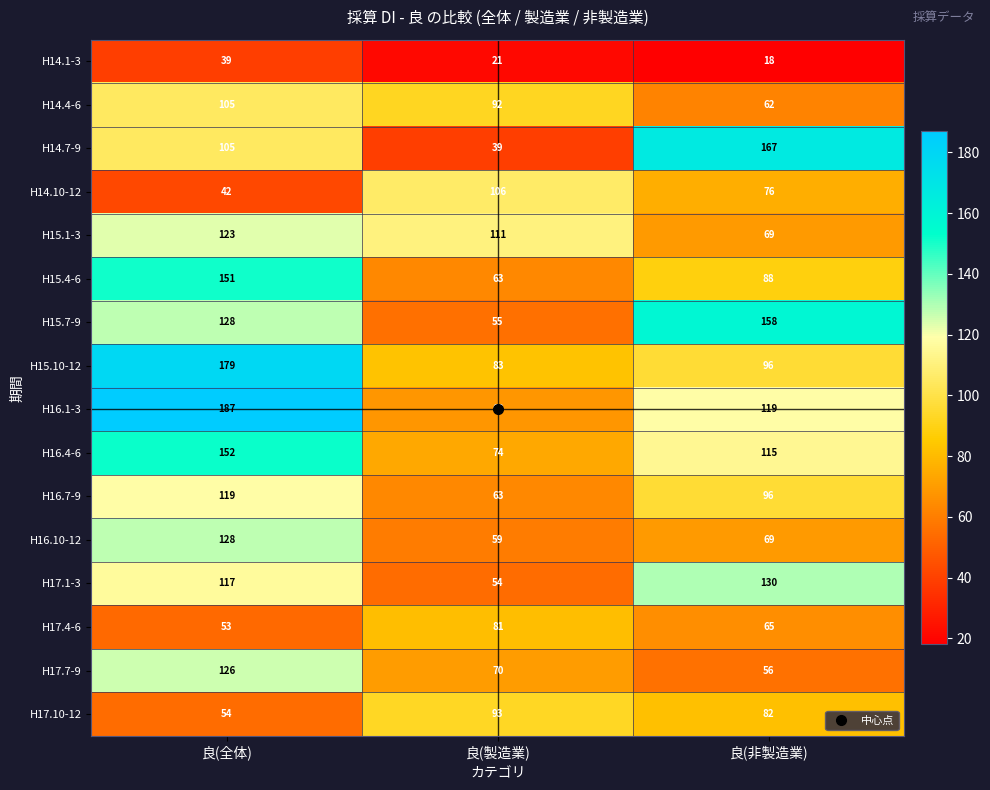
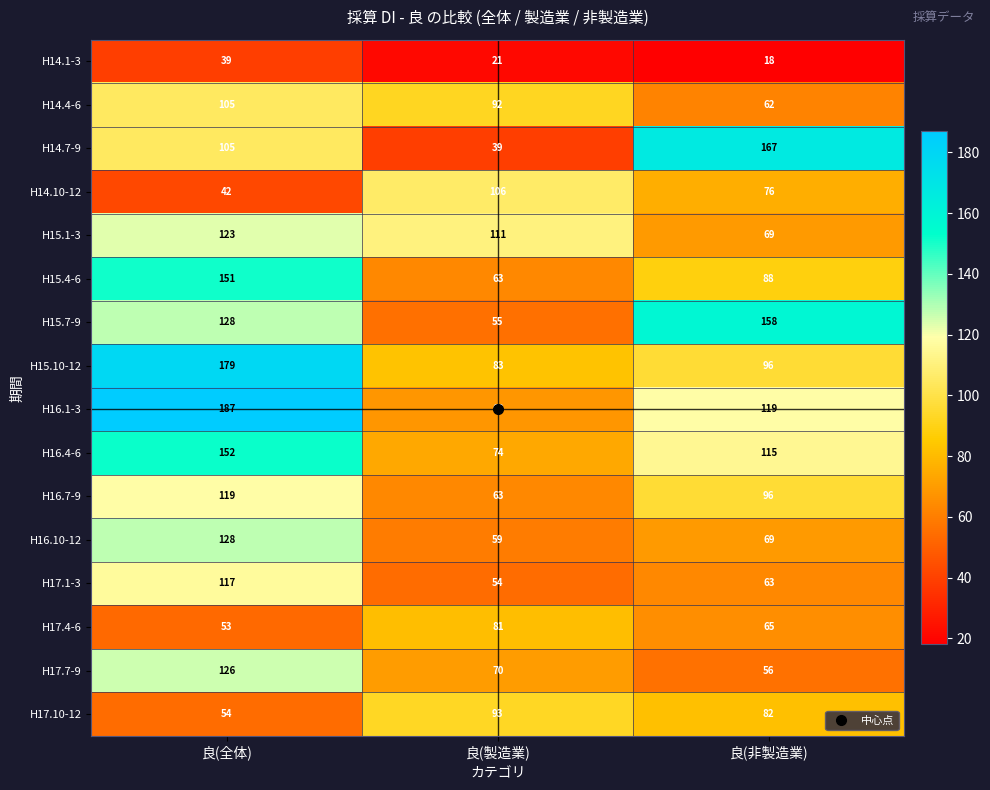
  {
    "H14.1-3": {
      "良(全体)": 39,
      "良(製造業)": 21,
      "良(非製造業)": 18
    },
    "H14.4-6": {
      "良(全体)": 105,
      "良(製造業)": 92,
      "良(非製造業)": 62
    },
    "H14.7-9": {
      "良(全体)": 105,
      "良(製造業)": 39,
      "良(非製造業)": 167
    },
    "H14.10-12": {
      "良(全体)": 42,
      "良(製造業)": 106,
      "良(非製造業)": 76
    },
    "H15.1-3": {
      "良(全体)": 123,
      "良(製造業)": 111,
      "良(非製造業)": 69
    },
    "H15.4-6": {
      "良(全体)": 151,
      "良(製造業)": 63,
      "良(非製造業)": 88
    },
    "H15.7-9": {
      "良(全体)": 128,
      "良(製造業)": 55,
      "良(非製造業)": 158
    },
    "H15.10-12": {
      "良(全体)": 179,
      "良(製造業)": 83,
      "良(非製造業)": 96
    },
    "H16.1-3": {
      "良(全体)": 187,
      "良(非製造業)": 119
    },
    "H16.4-6": {
      "良(全体)": 152,
      "良(製造業)": 74,
      "良(非製造業)": 115
    },
    "H16.7-9": {
      "良(全体)": 119,
      "良(製造業)": 63,
      "良(非製造業)": 96
    },
    "H16.10-12": {
      "良(全体)": 128,
      "良(製造業)": 59,
      "良(非製造業)": 69
    },
    "H17.1-3": {
      "良(全体)": 117,
      "良(製造業)": 54,
-     "良(非製造業)": 130
+     "良(非製造業)": 63
    },
    "H17.4-6": {
      "良(全体)": 53,
      "良(製造業)": 81,
      "良(非製造業)": 65
    },
    "H17.7-9": {
      "良(全体)": 126,
      "良(製造業)": 70,
      "良(非製造業)": 56
    },
    "H17.10-12": {
      "良(全体)": 54,
      "良(製造業)": 93,
      "良(非製造業)": 82
    }
  }
